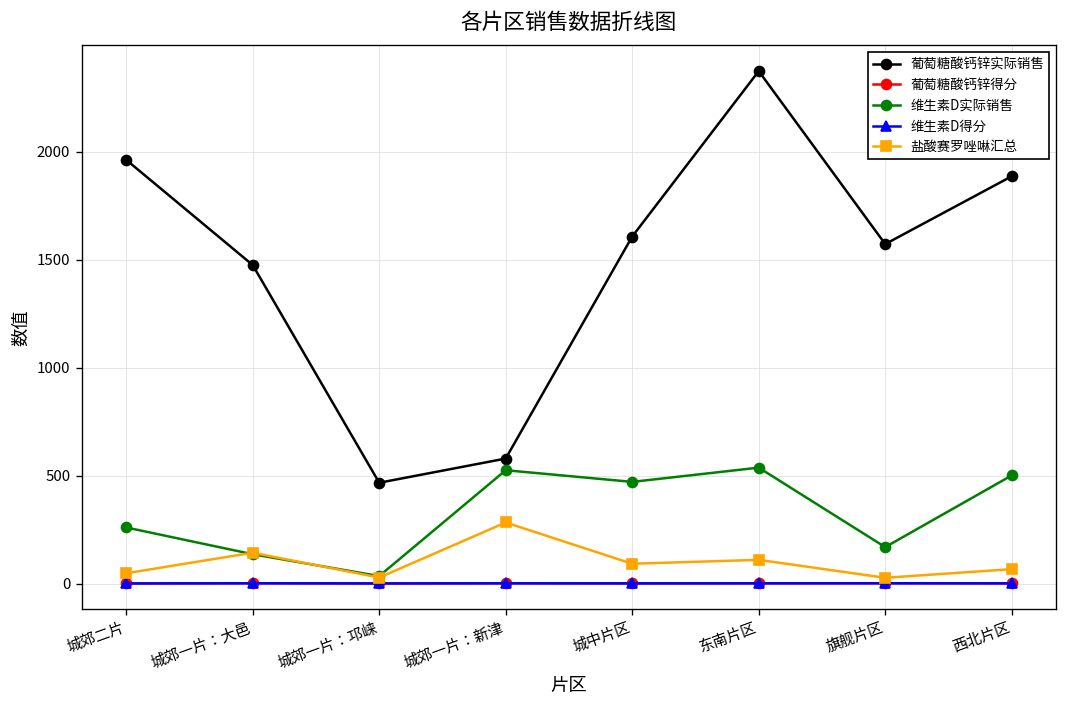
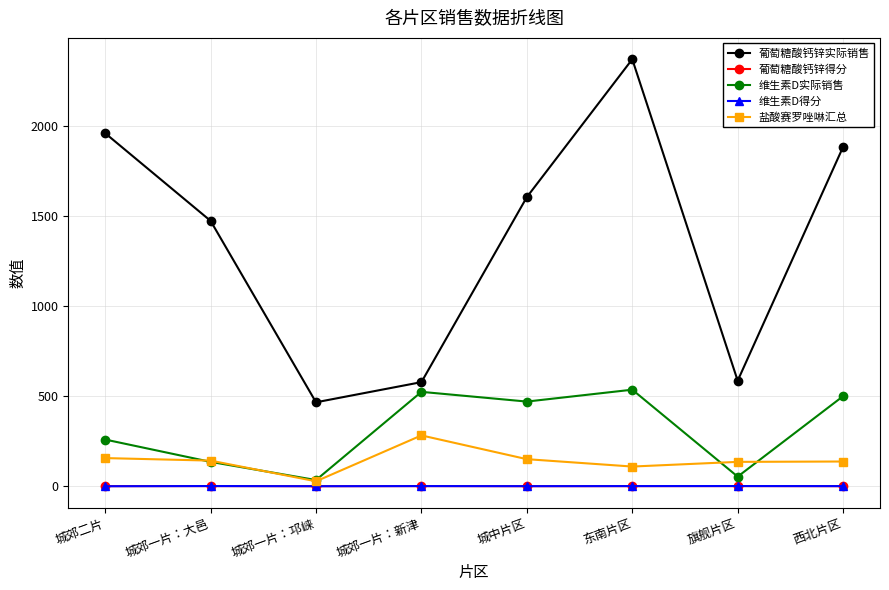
  {
    "葡萄糖酸钙锌实际销售": {
      "城郊二片": 1960,
      "城郊一片：大邑": 1480,
      "城郊一片：邛崃": 470,
      "城郊一片：新津": 580,
      "城中片区": 1610,
      "东南片区": 2370,
-     "旗舰片区": 1570,
+     "旗舰片区": 590,
      "西北片区": 1890
    },
    "维生素D得分": {
      "城郊二片": 0,
      "城郊一片：大邑": 0,
      "城郊一片：邛崃": 0,
      "城郊一片：新津": 0,
      "城中片区": 0,
      "东南片区": 0,
      "旗舰片区": 0,
      "西北片区": 0
    },
    "维生素D实际销售": {
      "城郊二片": 260,
      "城郊一片：新津": 530,
      "城中片区": 470,
      "东南片区": 540,
-     "旗舰片区": 170,
+     "旗舰片区": 50,
      "西北片区": 500
    },
    "盐酸赛罗唑啉汇总": {
-     "城郊二片": 50,
+     "城郊二片": 160,
      "城郊一片：新津": 280,
-     "城中片区": 90,
+     "城中片区": 150,
      "东南片区": 110,
-     "旗舰片区": 30,
-     "西北片区": 70
+     "旗舰片区": 140,
+     "西北片区": 140
    }
  }
